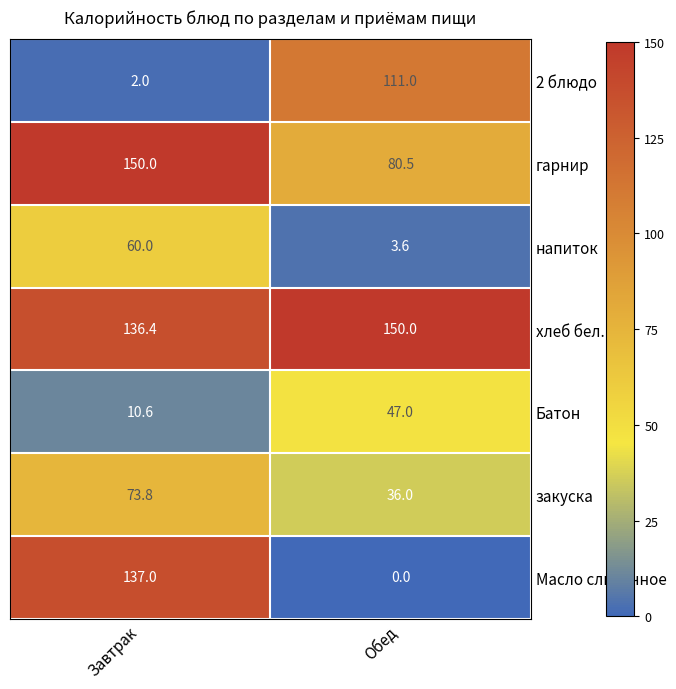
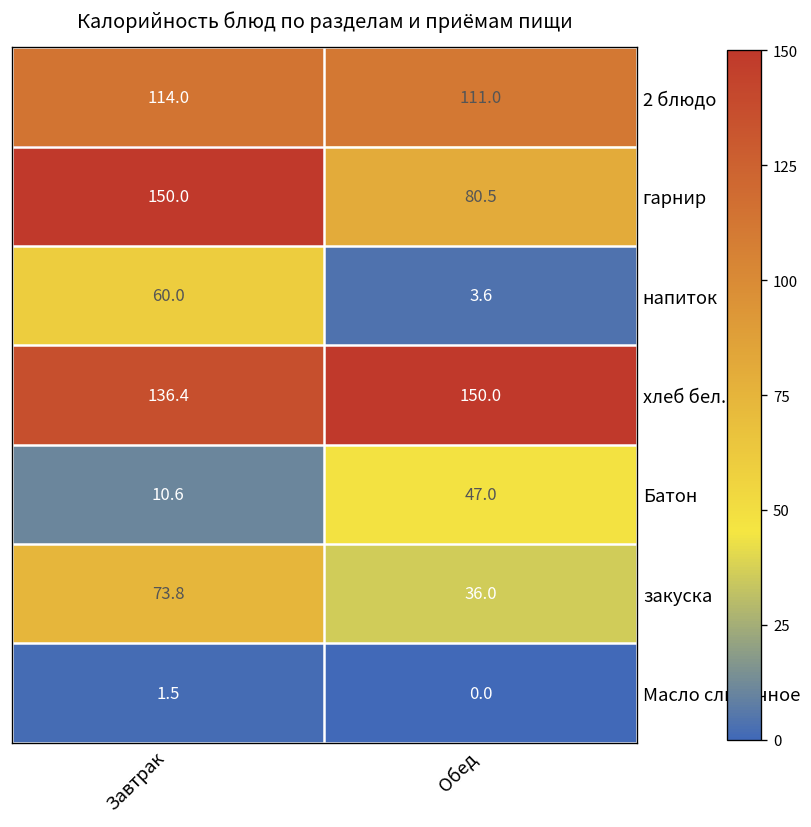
  {
    "2 блюдо": {
-     "Завтрак": 2.0,
+     "Завтрак": 114.0,
      "Обед": 111.0
    },
    "гарнир": {
      "Завтрак": 150.0,
      "Обед": 80.5
    },
    "напиток": {
      "Завтрак": 60.0,
      "Обед": 3.6
    },
    "хлеб бел.": {
      "Завтрак": 136.4,
      "Обед": 150.0
    },
    "Батон": {
      "Завтрак": 10.6,
      "Обед": 47.0
    },
    "закуска": {
      "Завтрак": 73.8,
      "Обед": 36.0
    },
    "Масло сливочное": {
-     "Завтрак": 137.0,
+     "Завтрак": 1.5,
      "Обед": 0.0
    }
  }
